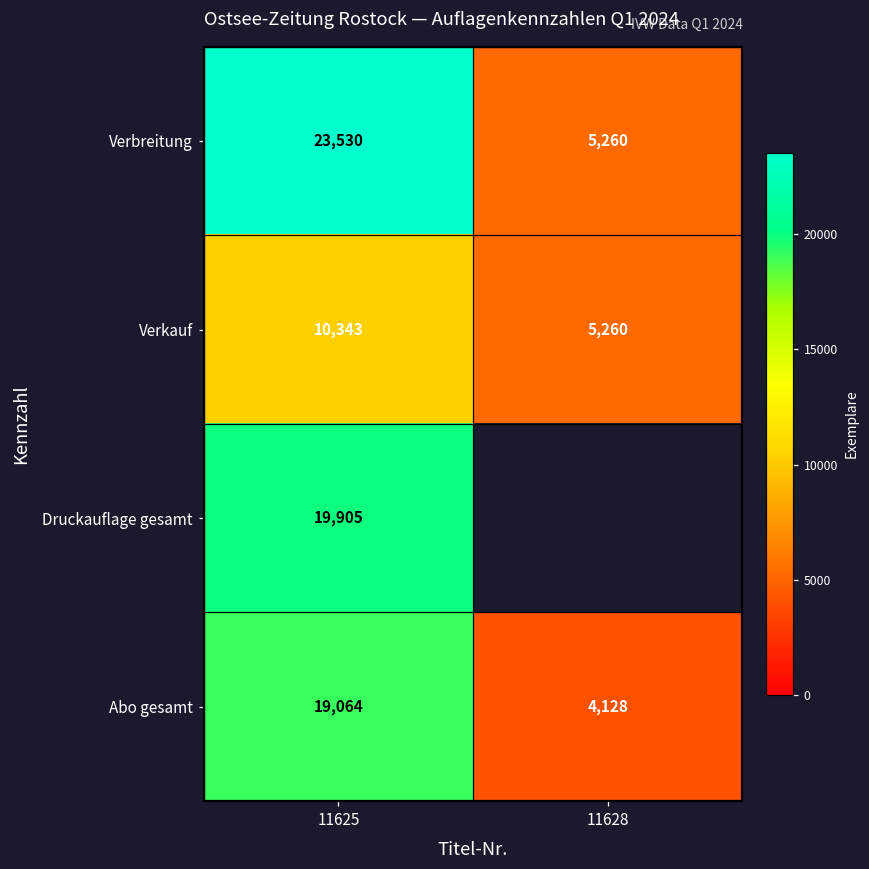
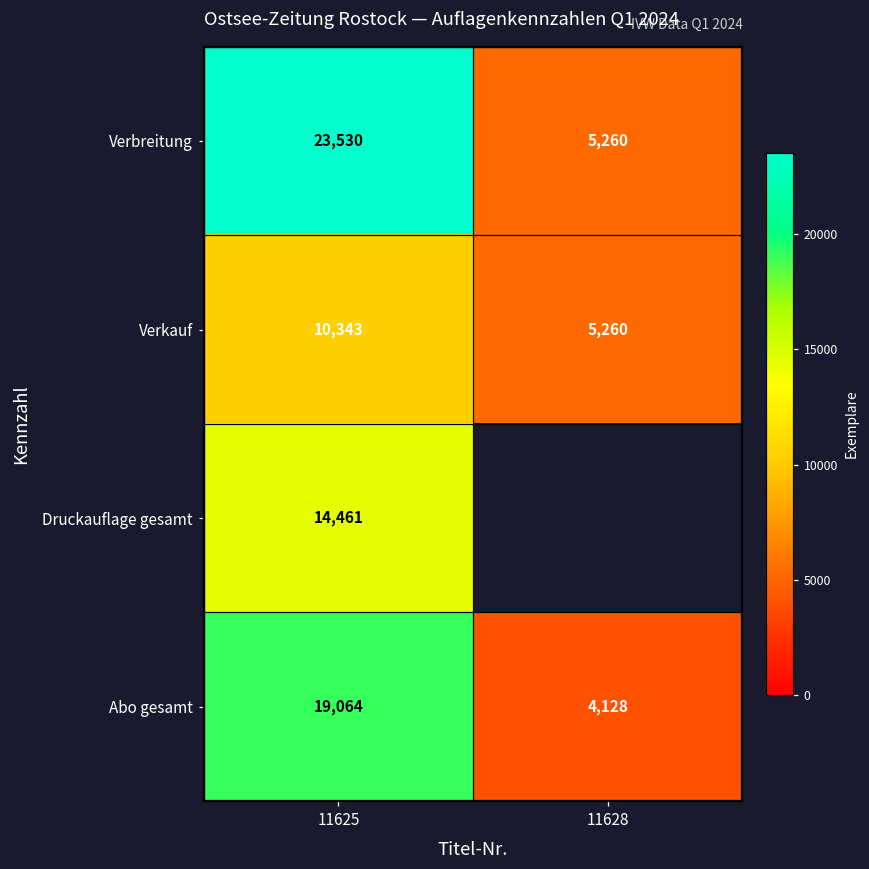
  {
    "Verbreitung": {
      "11625": "23,530",
      "11628": "5,260"
    },
    "Verkauf": {
      "11625": "10,343",
      "11628": "5,260"
    },
    "Druckauflage gesamt": {
-     "11625": "19,905"
+     "11625": "14,461"
    },
    "Abo gesamt": {
      "11625": "19,064",
      "11628": "4,128"
    }
  }
